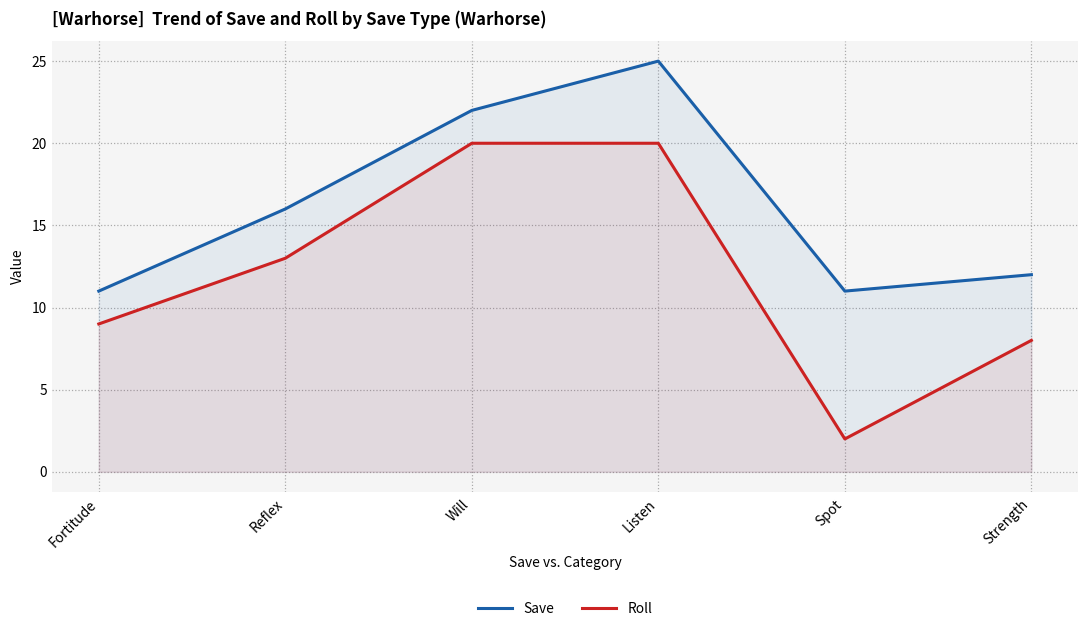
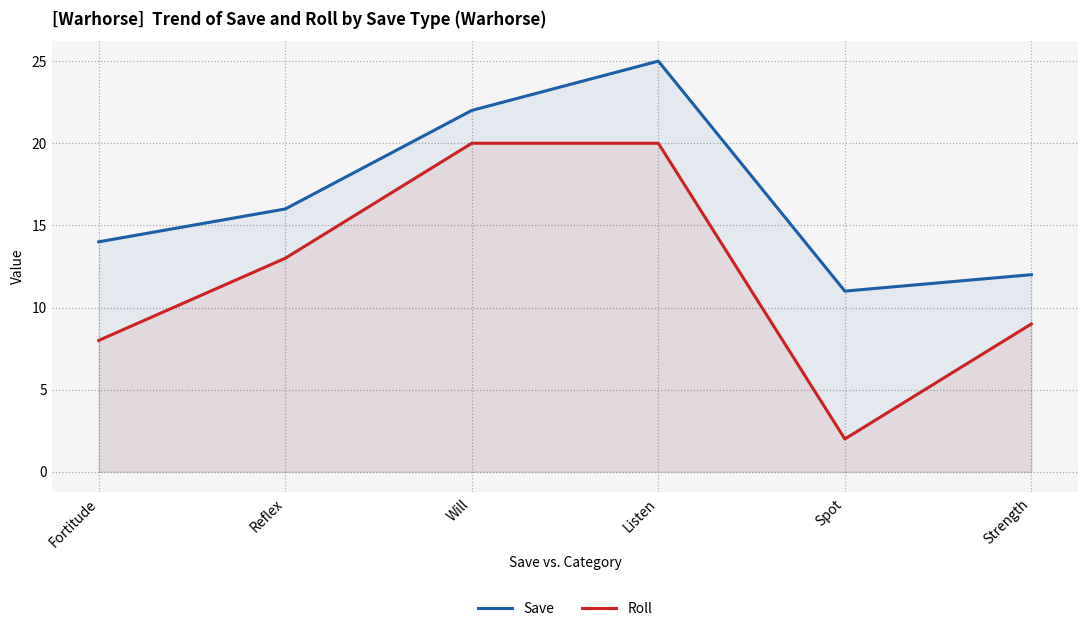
  {
    "Save": {
-     "Fortitude": 11,
+     "Fortitude": 14,
      "Reflex": 16,
      "Will": 22,
      "Listen": 25,
      "Spot": 11,
      "Strength": 12
    },
    "Roll": {
-     "Fortitude": 9,
+     "Fortitude": 8,
      "Reflex": 13,
      "Will": 20,
      "Listen": 20,
      "Spot": 2,
-     "Strength": 8
+     "Strength": 9
    }
  }
